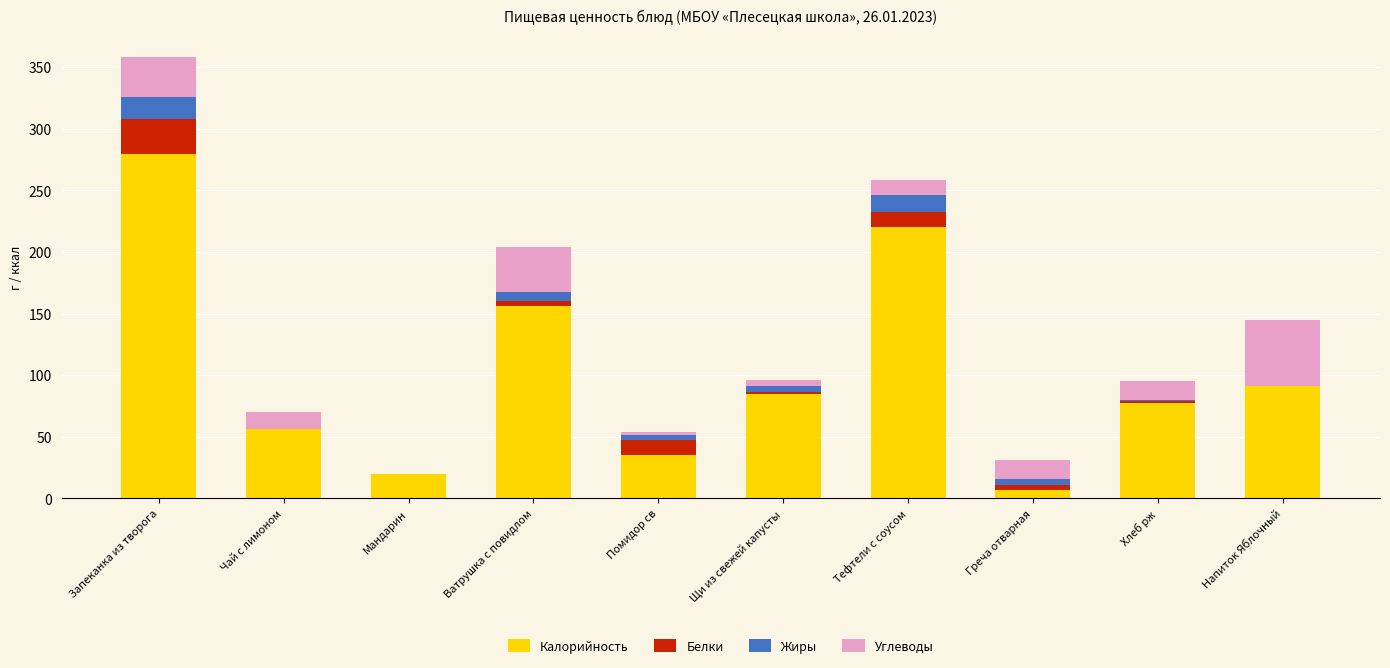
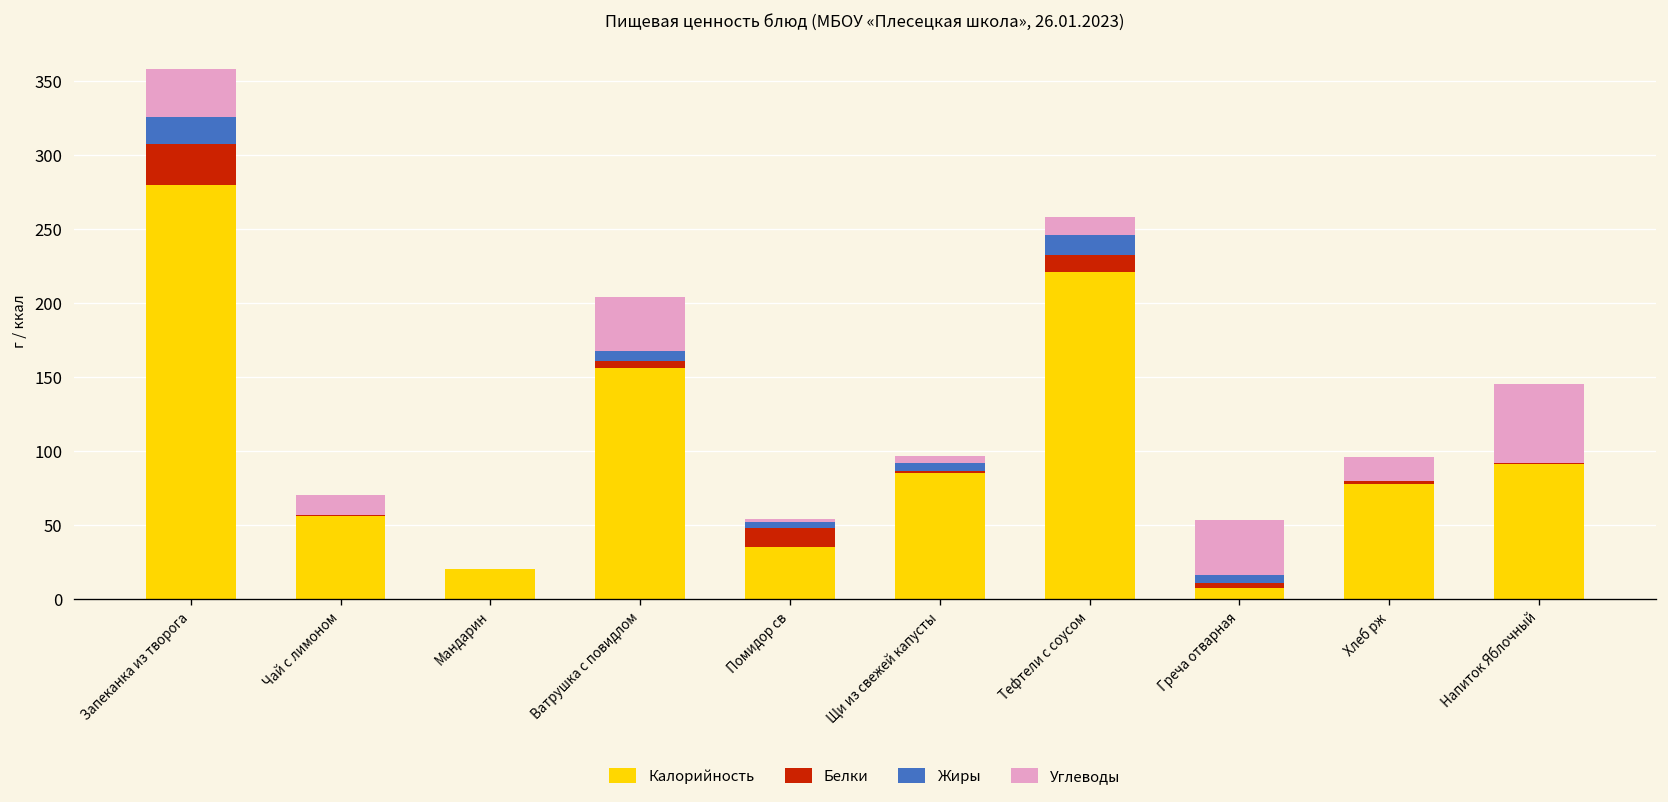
  {
    "Калорийность": {
      "Запеканка из творога": 280,
      "Чай с лимоном": 56,
      "Мандарин": 20,
      "Ватрушка с повидлом": 156,
      "Помидор св": 35,
      "Щи из свежей капусты": 85,
      "Тефтели с соусом": 221,
      "Греча отварная": 7,
      "Хлеб рж": 77,
      "Напиток Яблочный": 91
    },
    "Белки": {
      "Запеканка из творога": 28,
      "Мандарин": 0,
      "Ватрушка с повидлом": 4,
      "Помидор св": 13,
      "Тефтели с соусом": 12,
      "Греча отварная": 4
    },
    "Жиры": {
      "Запеканка из творога": 18,
      "Чай с лимоном": 0,
      "Мандарин": 0,
      "Ватрушка с повидлом": 7,
      "Помидор св": 4,
      "Щи из свежей капусты": 5,
      "Тефтели с соусом": 14,
      "Греча отварная": 5,
      "Напиток Яблочный": 0
    },
    "Углеводы": {
      "Запеканка из творога": 32,
      "Чай с лимоном": 14,
      "Мандарин": 0,
      "Ватрушка с повидлом": 37,
      "Щи из свежей капусты": 5,
      "Тефтели с соусом": 12,
-     "Греча отварная": 15,
+     "Греча отварная": 37,
      "Хлеб рж": 16,
      "Напиток Яблочный": 53
    }
  }
